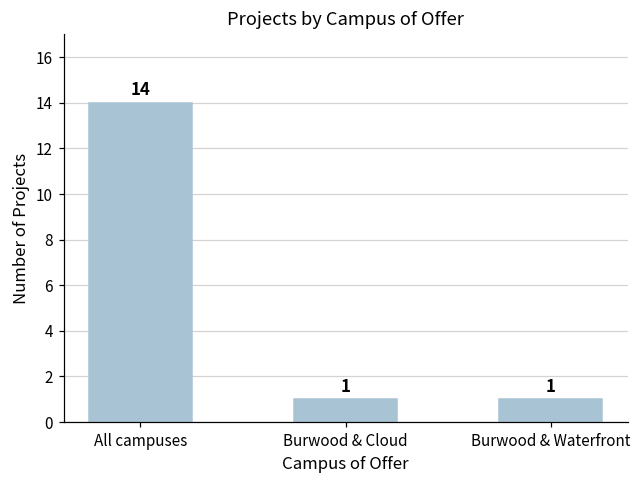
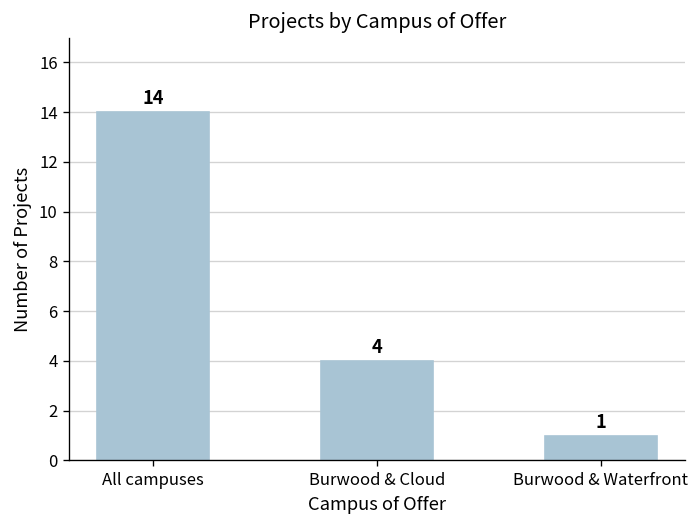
  {
    "All campuses": 14,
-   "Burwood & Cloud": 1,
+   "Burwood & Cloud": 4,
    "Burwood & Waterfront": 1
  }
